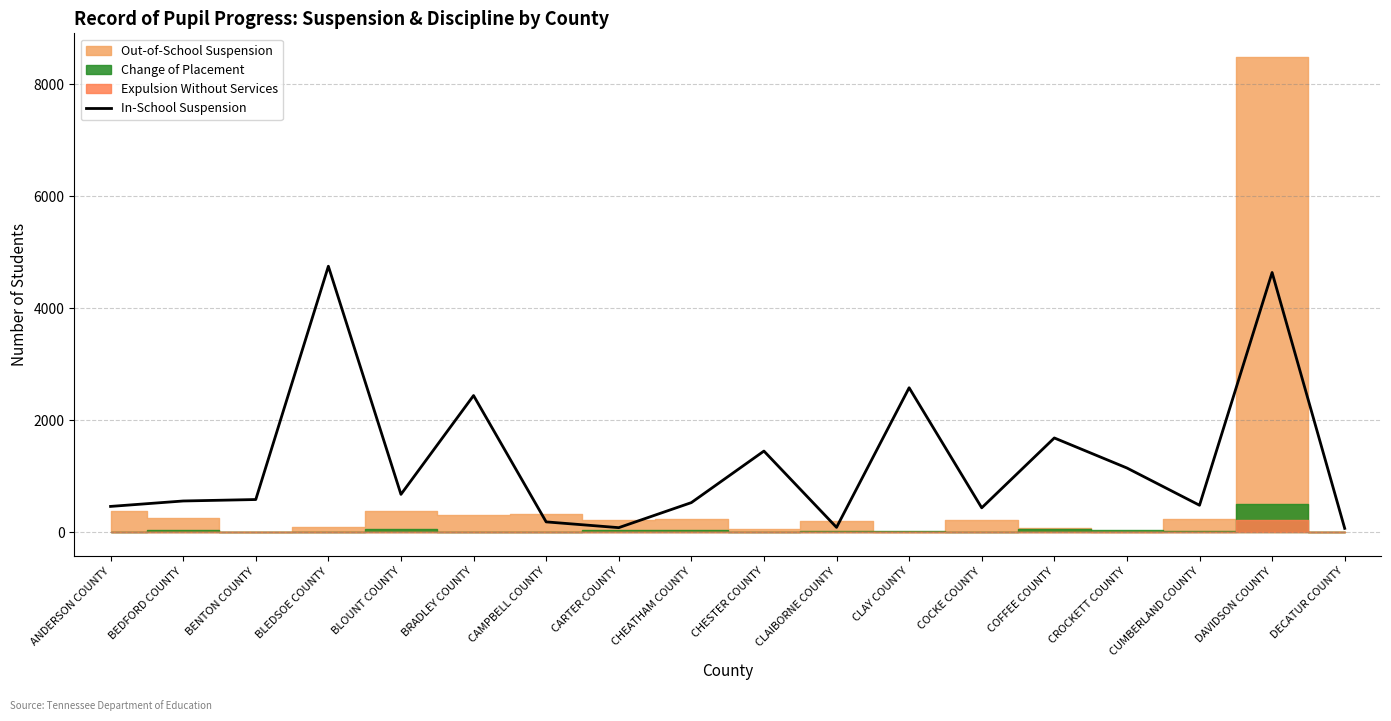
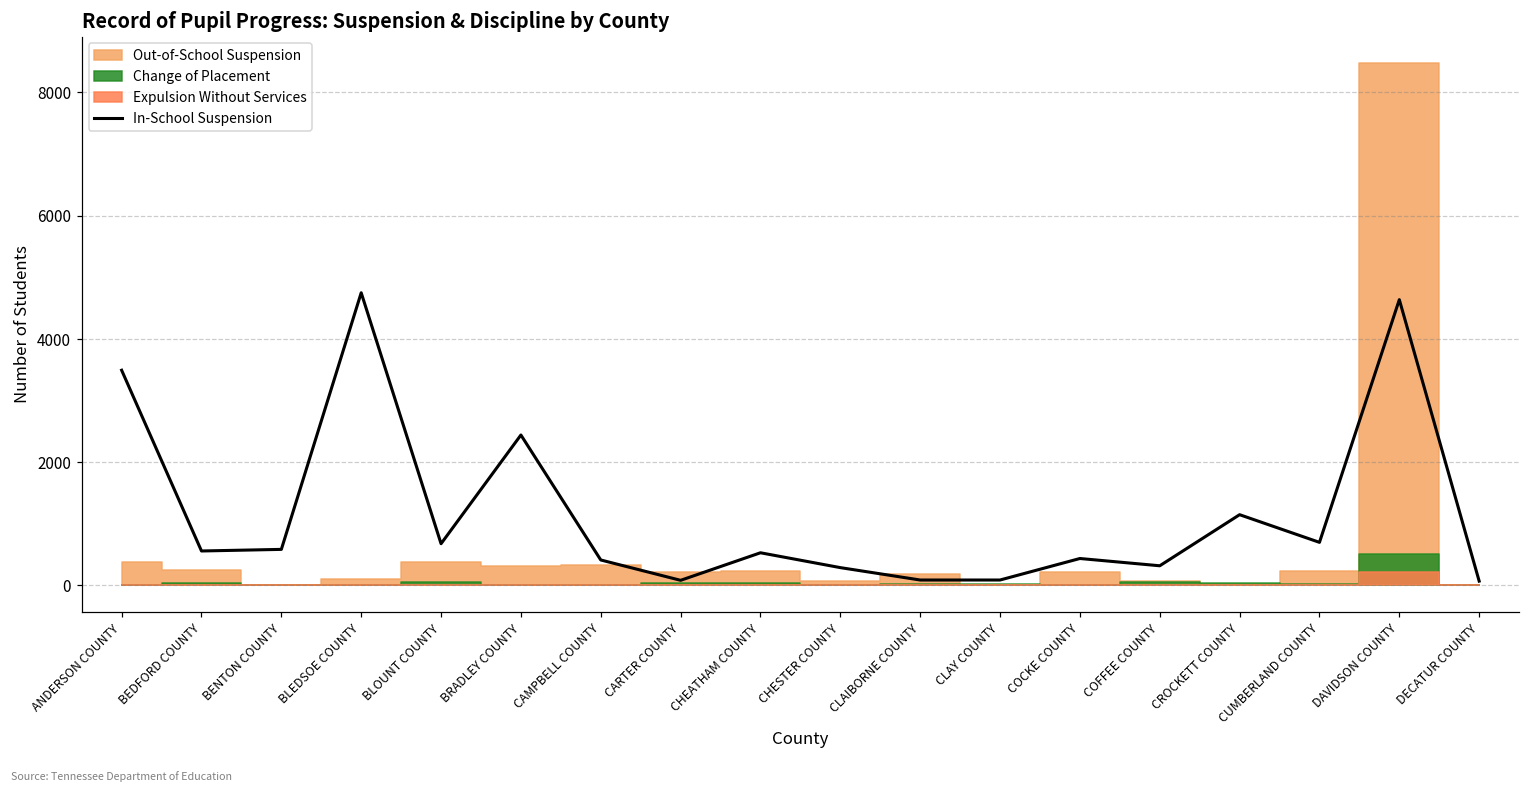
  {
    "In-School Suspension": {
-     "ANDERSON COUNTY": 500,
+     "ANDERSON COUNTY": 3500,
      "BEDFORD COUNTY": 600,
      "BENTON COUNTY": 600,
      "BLEDSOE COUNTY": 4700,
      "BLOUNT COUNTY": 700,
      "BRADLEY COUNTY": 2400,
-     "CAMPBELL COUNTY": 200,
+     "CAMPBELL COUNTY": 400,
      "CARTER COUNTY": 100,
      "CHEATHAM COUNTY": 500,
-     "CHESTER COUNTY": 1500,
+     "CHESTER COUNTY": 300,
      "CLAIBORNE COUNTY": 100,
-     "CLAY COUNTY": 2600,
+     "CLAY COUNTY": 100,
      "COCKE COUNTY": 400,
-     "COFFEE COUNTY": 1700,
+     "COFFEE COUNTY": 300,
      "CROCKETT COUNTY": 1100,
-     "CUMBERLAND COUNTY": 500,
+     "CUMBERLAND COUNTY": 700,
      "DAVIDSON COUNTY": 4600,
      "DECATUR COUNTY": 100
    }
  }
